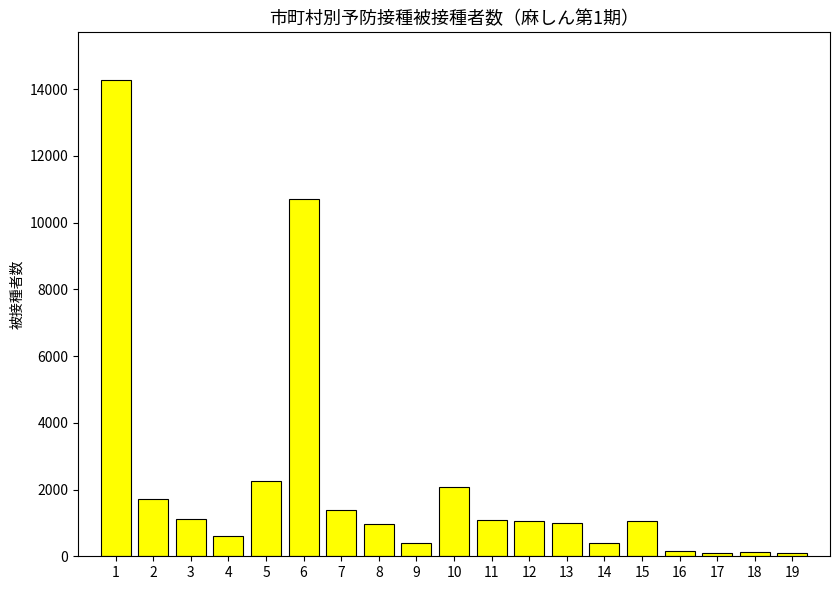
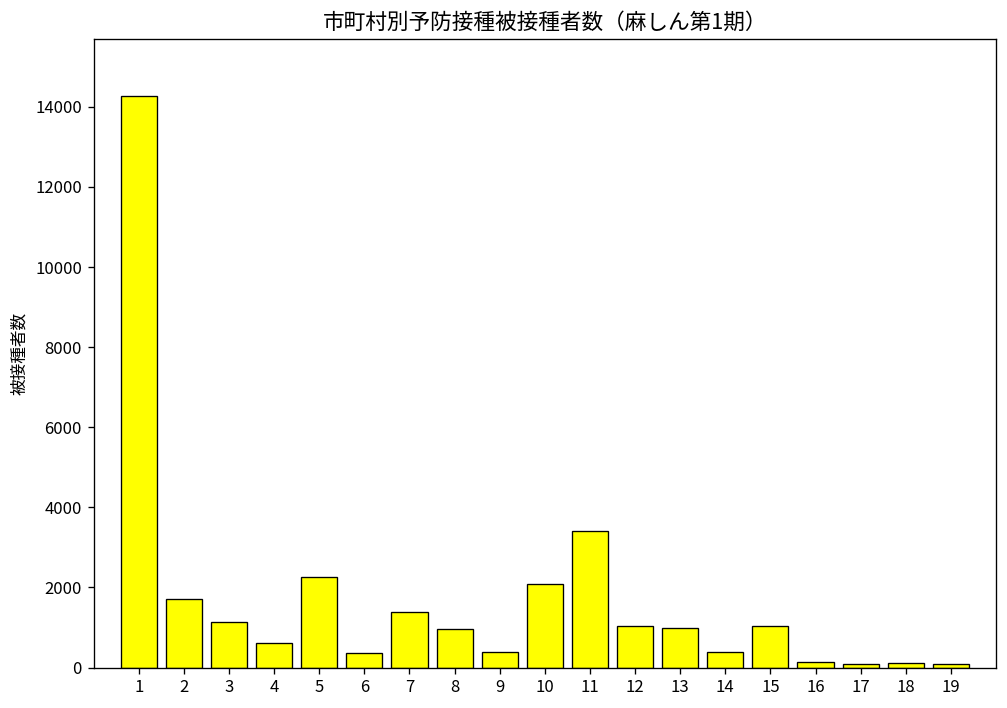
  {
    "1": 14300,
    "2": 1700,
    "3": 1100,
    "4": 600,
    "5": 2300,
-   "6": 10700,
+   "6": 400,
    "7": 1400,
    "8": 1000,
    "9": 400,
    "10": 2100,
-   "11": 1100,
+   "11": 3400,
    "12": 1000,
    "13": 1000,
    "14": 400,
    "15": 1000,
    "16": 100,
    "17": 100,
    "18": 100,
    "19": 100
  }
